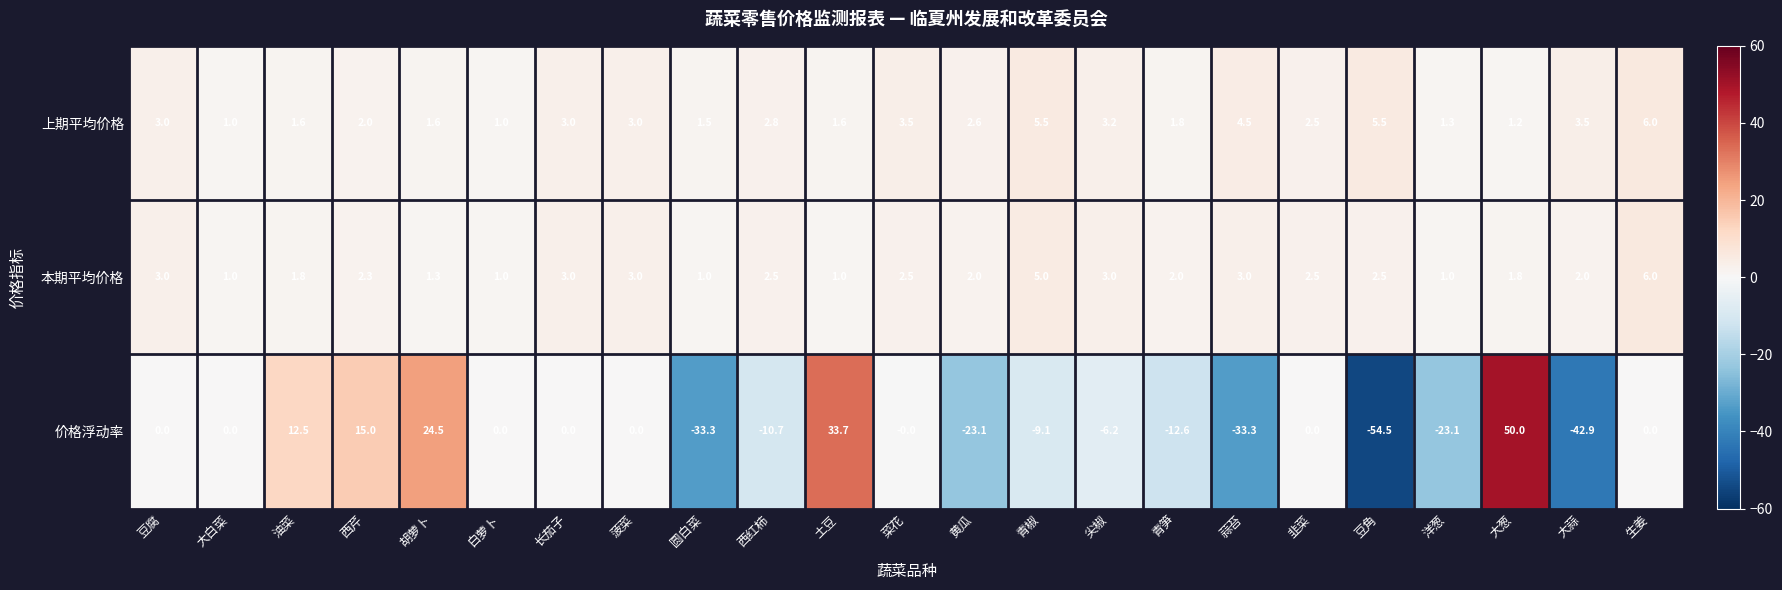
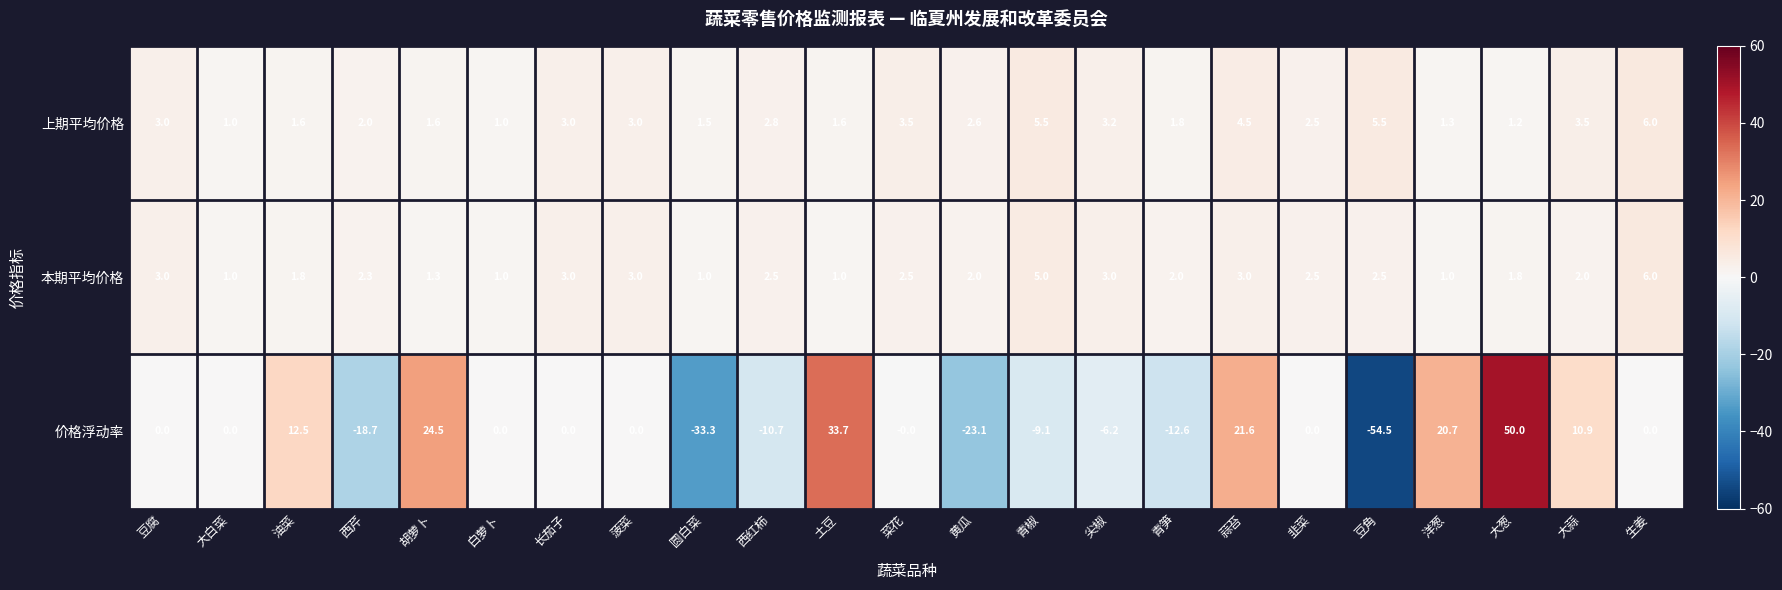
  {
    "价格浮动率": {
      "油菜": 12.5,
-     "西芹": 15.0,
+     "西芹": -18.7,
      "胡萝卜": 24.5,
      "圆白菜": -33.3,
      "土豆": 33.7,
      "黄瓜": -23.1,
      "青笋": -12.6,
-     "蒜苔": -33.3,
+     "蒜苔": 21.6,
      "豆角": -54.5,
-     "洋葱": -23.1,
+     "洋葱": 20.7,
      "大葱": 50.0,
-     "大蒜": -42.9
+     "大蒜": 10.9
    }
  }
